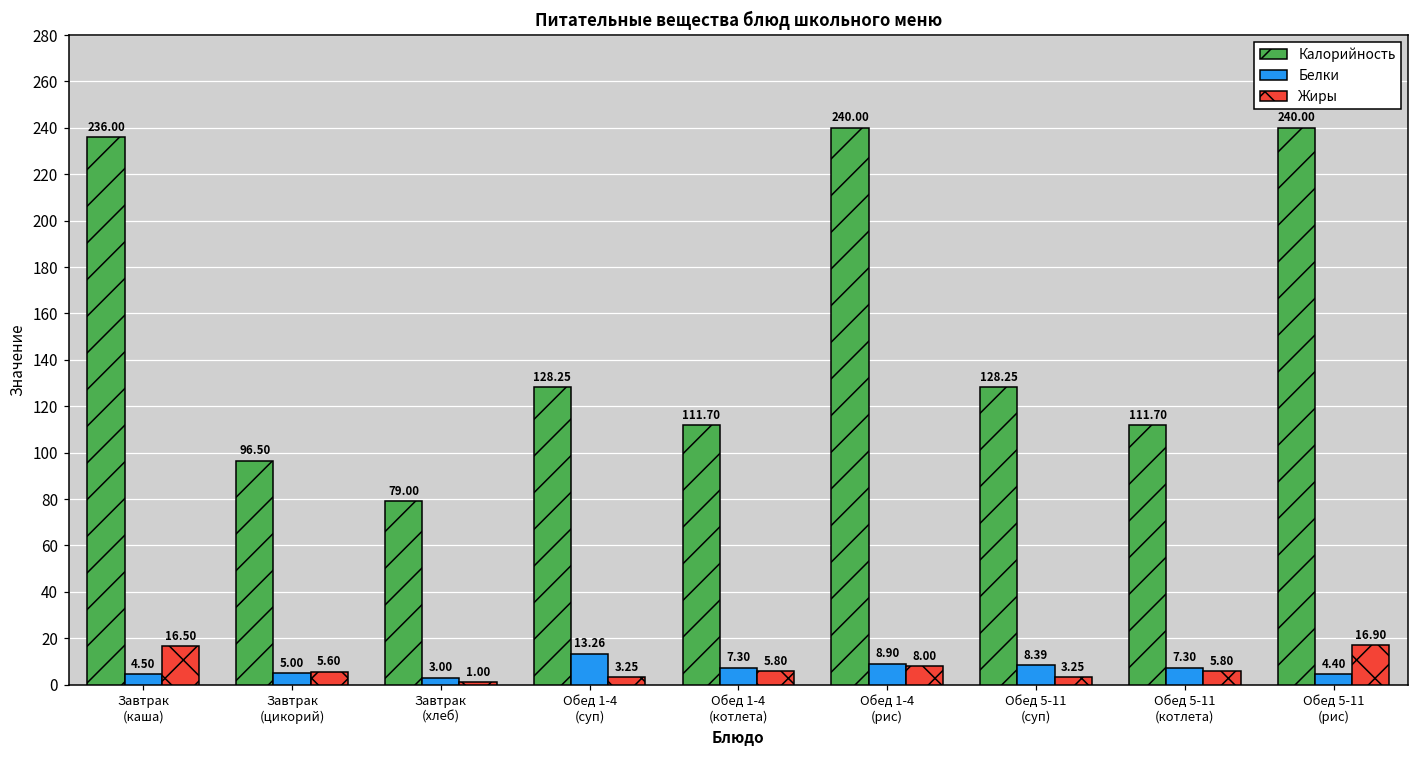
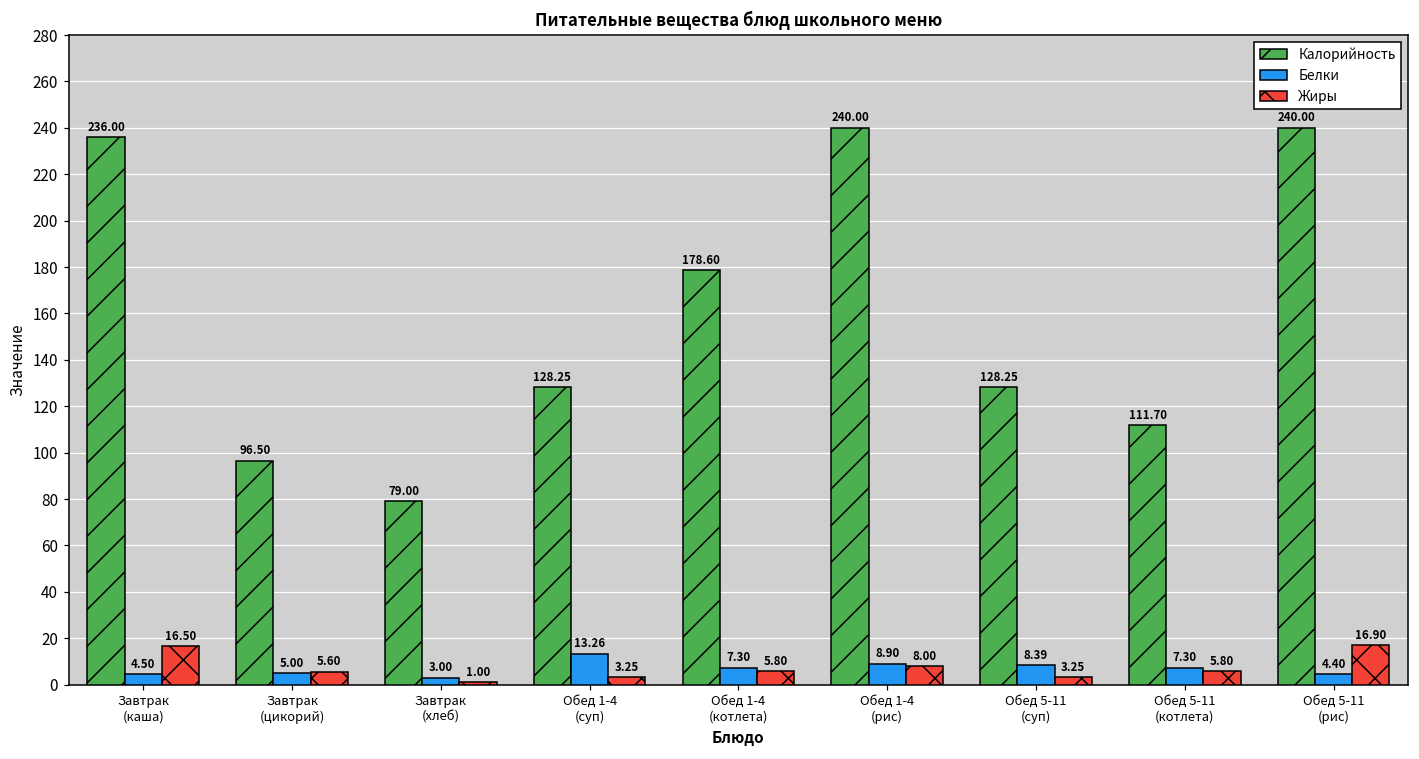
  {
    "Калорийность": {
      "Завтрак (каша)": 236.00,
      "Завтрак (цикорий)": 96.50,
      "Завтрак (хлеб)": 79.00,
      "Обед 1-4 (суп)": 128.25,
-     "Обед 1-4 (котлета)": 111.70,
+     "Обед 1-4 (котлета)": 178.60,
      "Обед 1-4 (рис)": 240.00,
      "Обед 5-11 (суп)": 128.25,
      "Обед 5-11 (котлета)": 111.70,
      "Обед 5-11 (рис)": 240.00
    },
    "Белки": {
      "Завтрак (каша)": 4.50,
      "Завтрак (цикорий)": 5.00,
      "Завтрак (хлеб)": 3.00,
      "Обед 1-4 (суп)": 13.26,
      "Обед 1-4 (котлета)": 7.30,
      "Обед 1-4 (рис)": 8.90,
      "Обед 5-11 (суп)": 8.39,
      "Обед 5-11 (котлета)": 7.30,
      "Обед 5-11 (рис)": 4.40
    },
    "Жиры": {
      "Завтрак (каша)": 16.50,
      "Завтрак (цикорий)": 5.60,
      "Завтрак (хлеб)": 1.00,
      "Обед 1-4 (суп)": 3.25,
      "Обед 1-4 (котлета)": 5.80,
      "Обед 1-4 (рис)": 8.00,
      "Обед 5-11 (суп)": 3.25,
      "Обед 5-11 (котлета)": 5.80,
      "Обед 5-11 (рис)": 16.90
    }
  }
